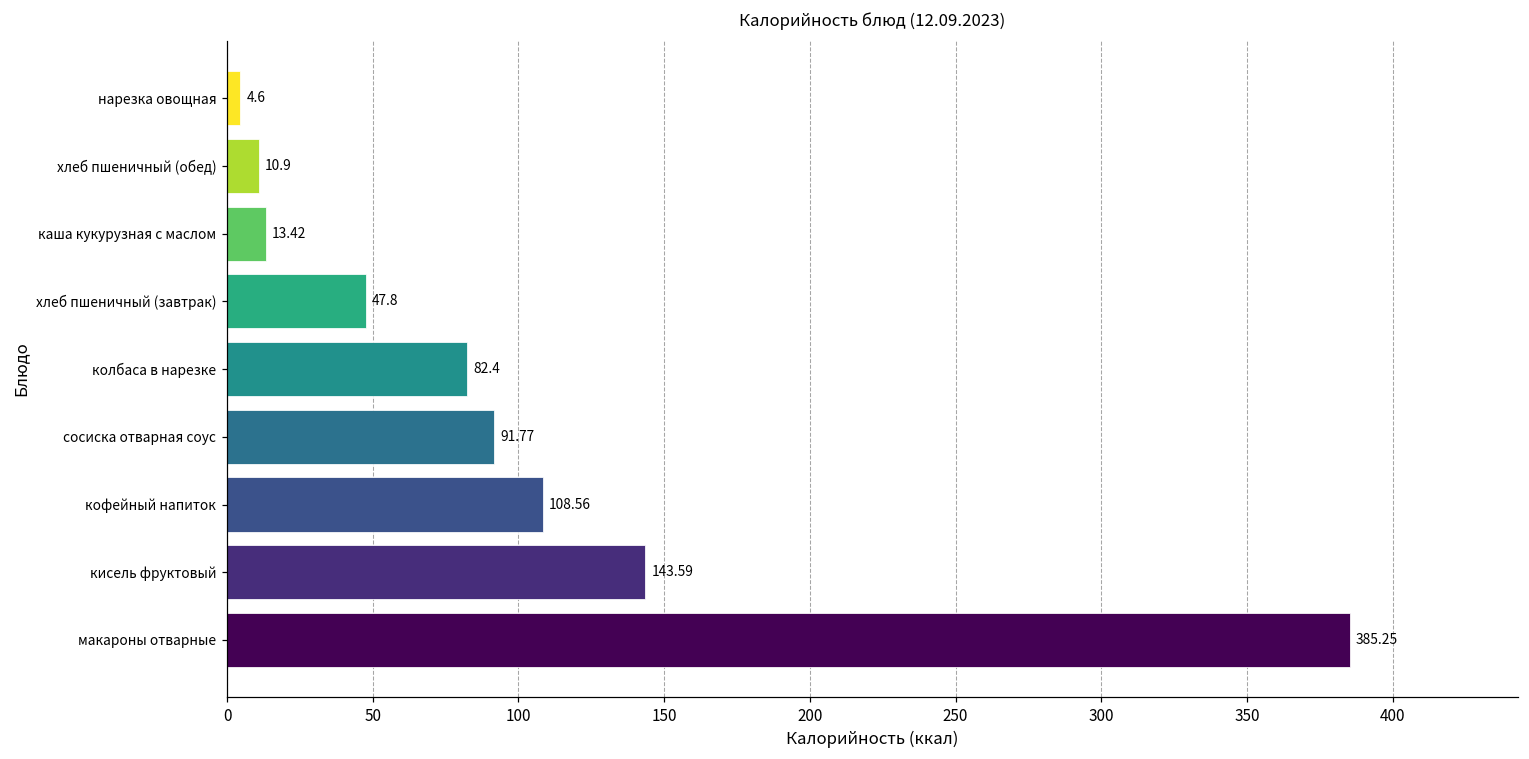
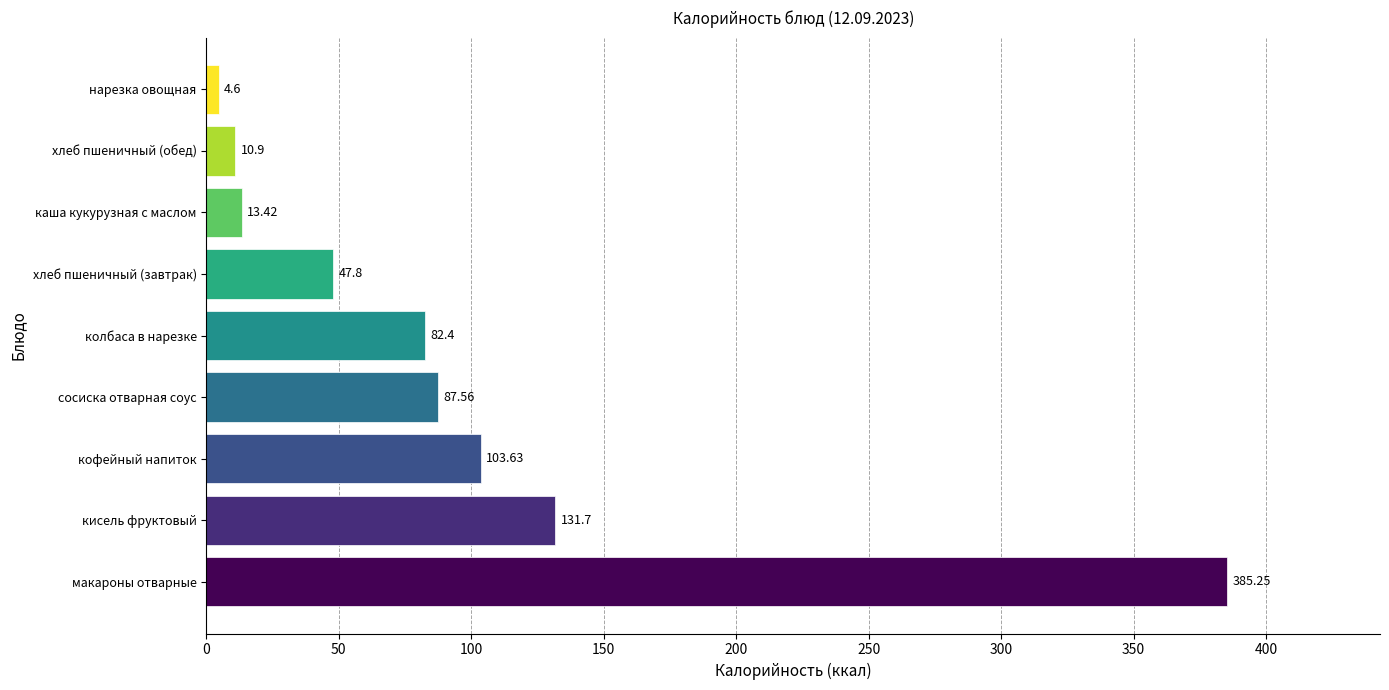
  {
    "нарезка овощная": 4.6,
    "хлеб пшеничный (обед)": 10.9,
    "каша кукурузная с маслом": 13.42,
    "хлеб пшеничный (завтрак)": 47.8,
    "колбаса в нарезке": 82.4,
-   "сосиска отварная соус": 91.77,
-   "кофейный напиток": 108.56,
-   "кисель фруктовый": 143.59,
+   "сосиска отварная соус": 87.56,
+   "кофейный напиток": 103.63,
+   "кисель фруктовый": 131.7,
    "макароны отварные": 385.25
  }
